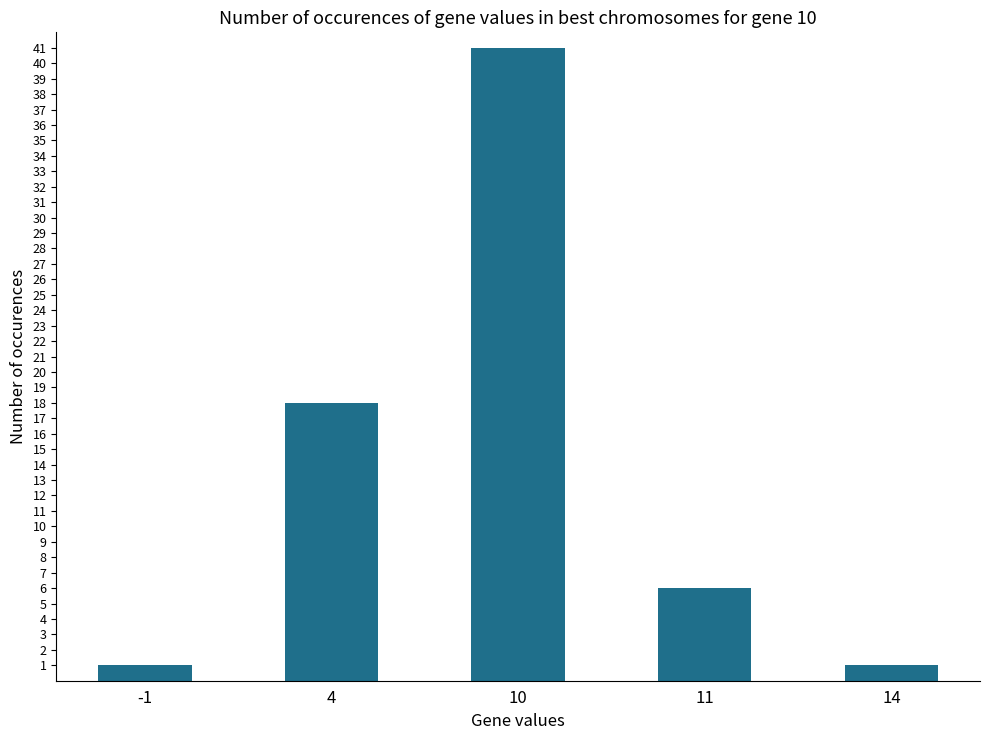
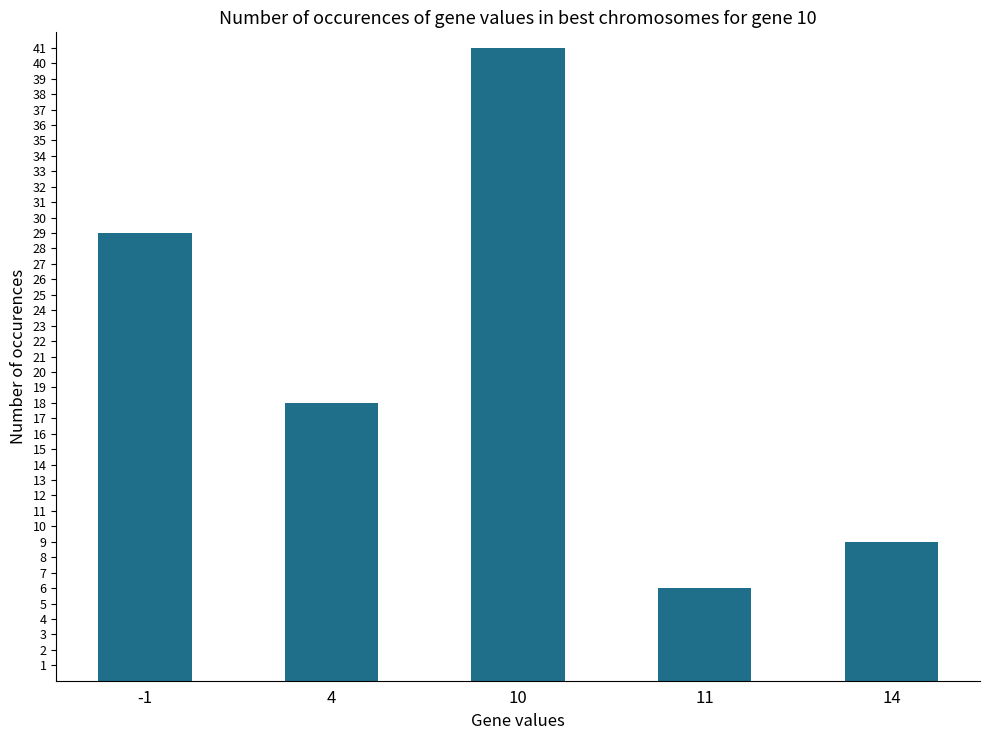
  {
-   "-1": 1,
+   "-1": 29,
    "4": 18,
    "10": 41,
    "11": 6,
-   "14": 1
+   "14": 9
  }
